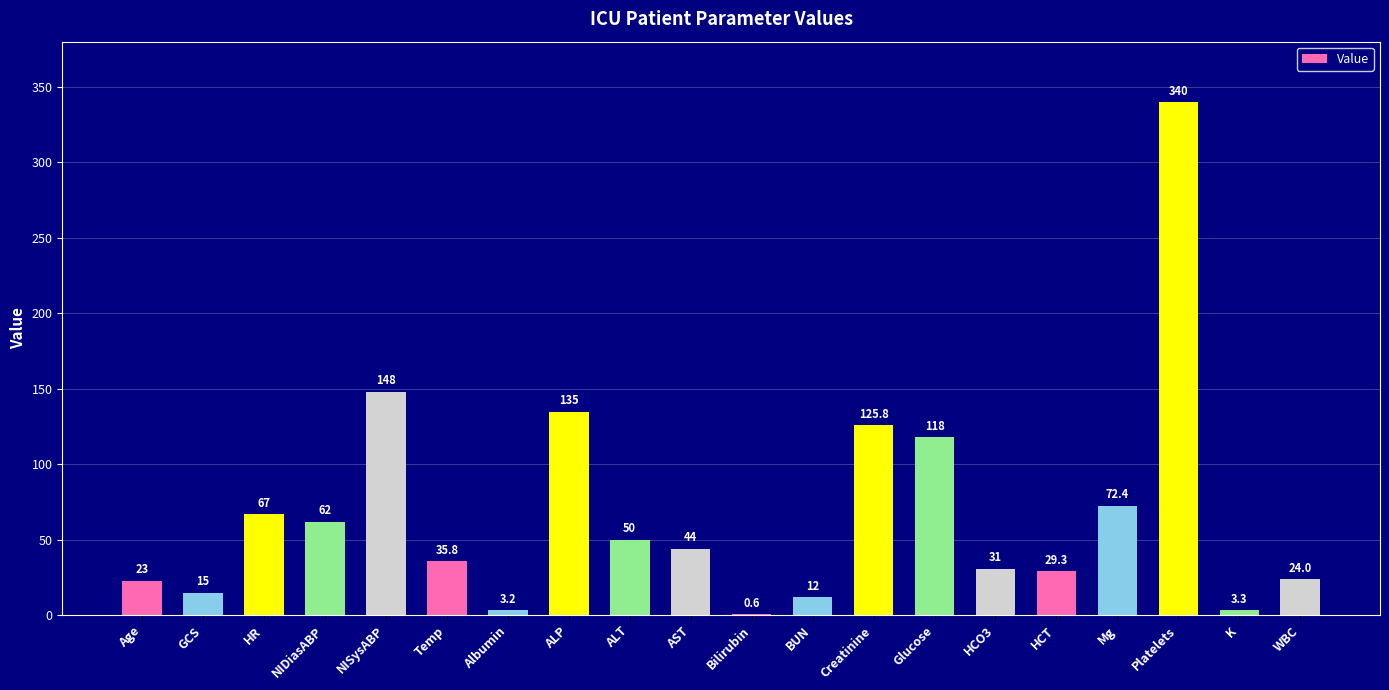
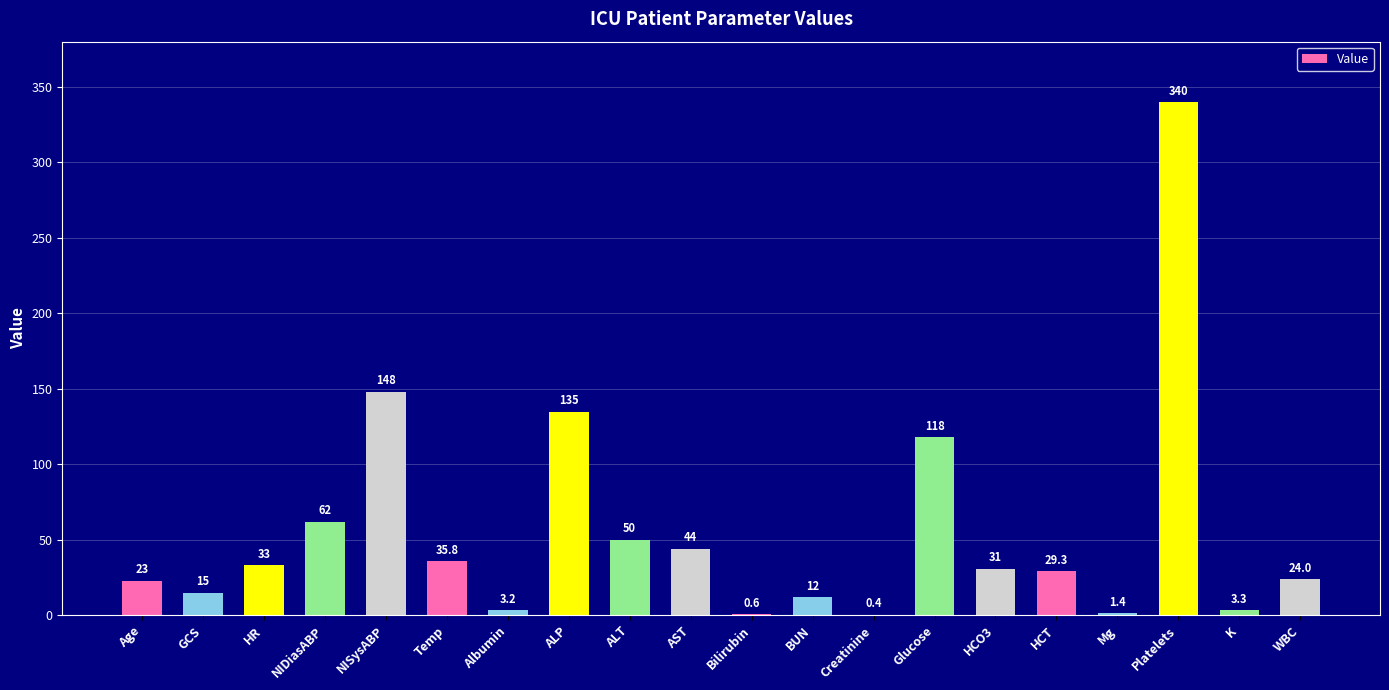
  {
    "Age": 23,
    "GCS": 15,
-   "HR": 67,
+   "HR": 33,
    "NIDiasABP": 62,
    "NISysABP": 148,
    "Temp": 35.8,
    "Albumin": 3.2,
    "ALP": 135,
    "ALT": 50,
    "AST": 44,
    "Bilirubin": 0.6,
    "BUN": 12,
-   "Creatinine": 125.8,
+   "Creatinine": 0.4,
    "Glucose": 118,
    "HCO3": 31,
    "HCT": 29.3,
-   "Mg": 72.4,
+   "Mg": 1.4,
    "Platelets": 340,
    "K": 3.3,
    "WBC": 24.0
  }
